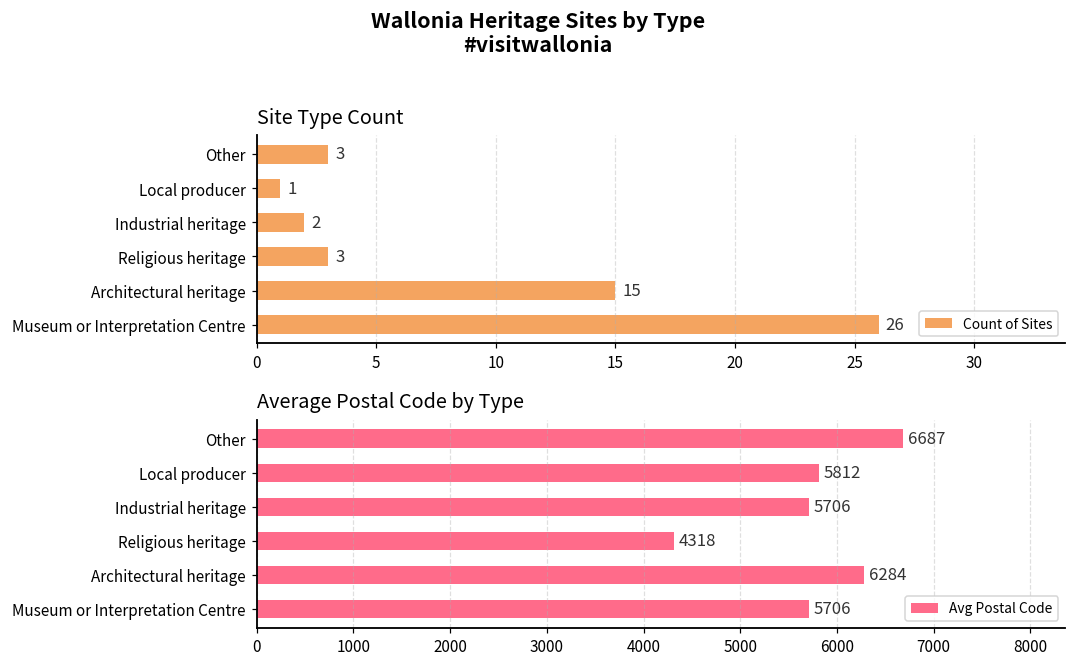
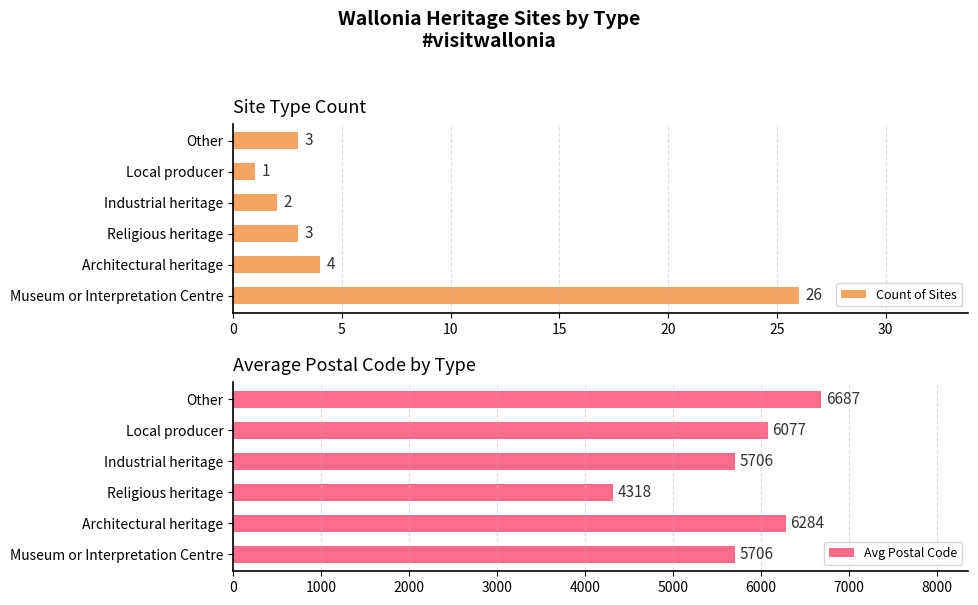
  {
    "Site Type Count": {
      "Other": 3,
      "Local producer": 1,
      "Industrial heritage": 2,
      "Religious heritage": 3,
-     "Architectural heritage": 15,
+     "Architectural heritage": 4,
      "Museum or Interpretation Centre": 26
    },
    "Average Postal Code by Type": {
      "Other": 6687,
-     "Local producer": 5812,
+     "Local producer": 6077,
      "Industrial heritage": 5706,
      "Religious heritage": 4318,
      "Architectural heritage": 6284,
      "Museum or Interpretation Centre": 5706
    }
  }
